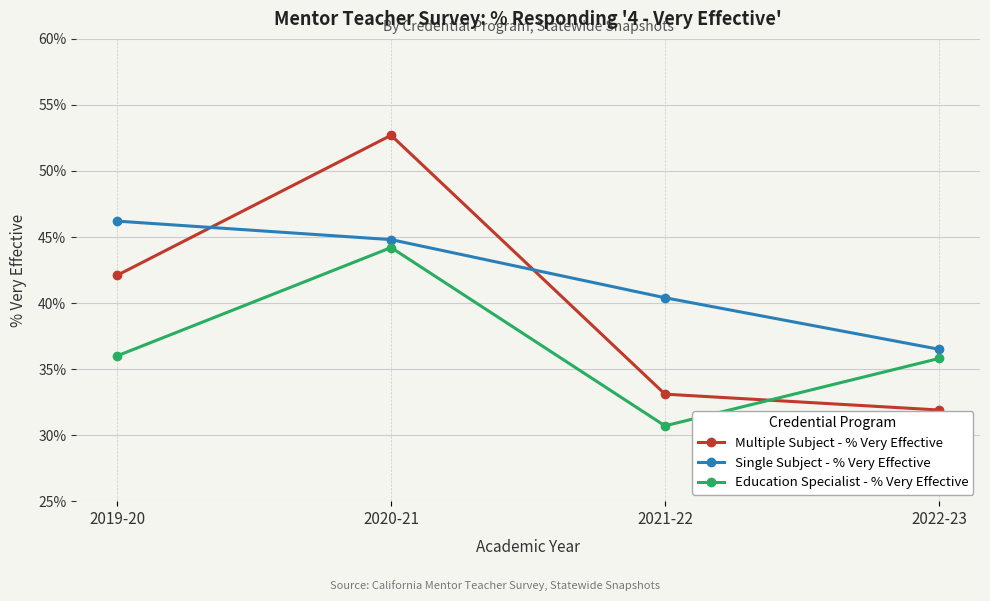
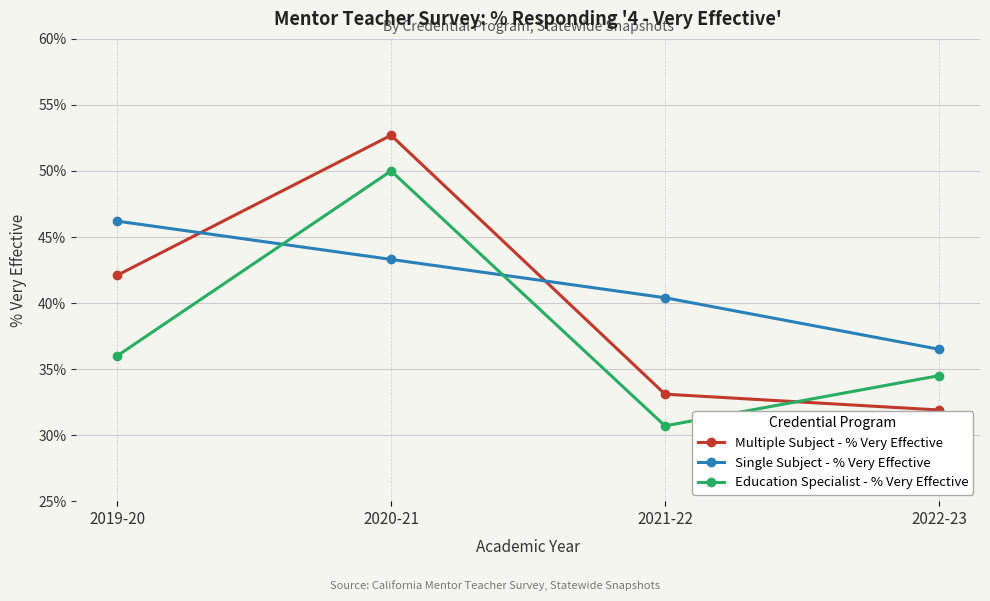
  {
    "Multiple Subject - % Very Effective": {
      "2019-20": "42.1%",
      "2020-21": "52.7%",
      "2021-22": "33.1%",
      "2022-23": "31.9%"
    },
    "Single Subject - % Very Effective": {
      "2019-20": "46.2%",
-     "2020-21": "44.8%",
+     "2020-21": "43.3%",
      "2021-22": "40.4%",
      "2022-23": "36.5%"
    },
    "Education Specialist - % Very Effective": {
      "2019-20": "36.0%",
-     "2020-21": "44.2%",
+     "2020-21": "50.0%",
      "2021-22": "30.7%",
-     "2022-23": "35.8%"
+     "2022-23": "34.5%"
    }
  }
